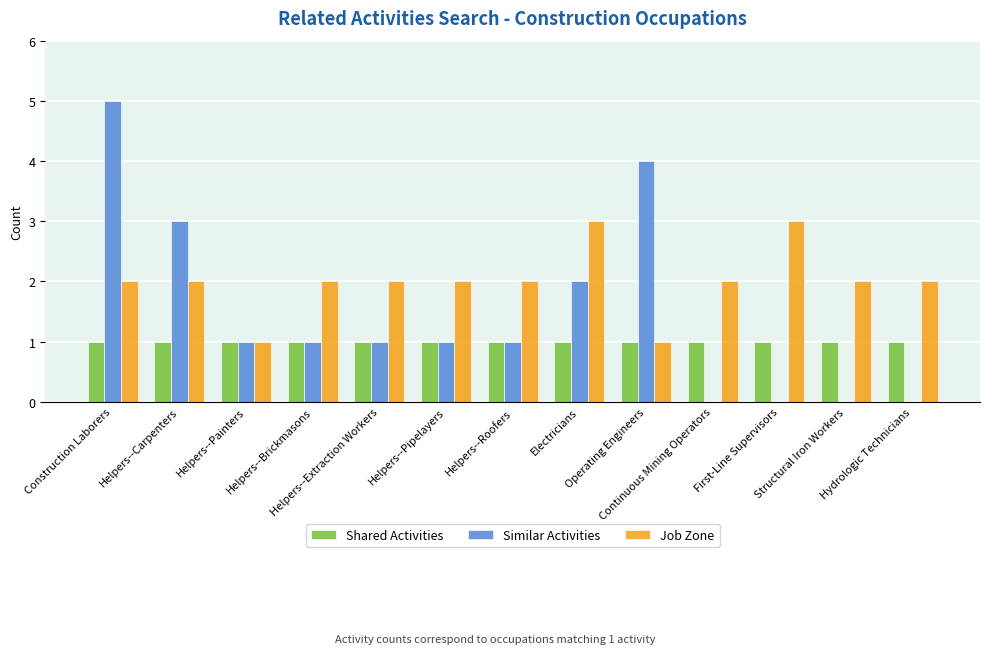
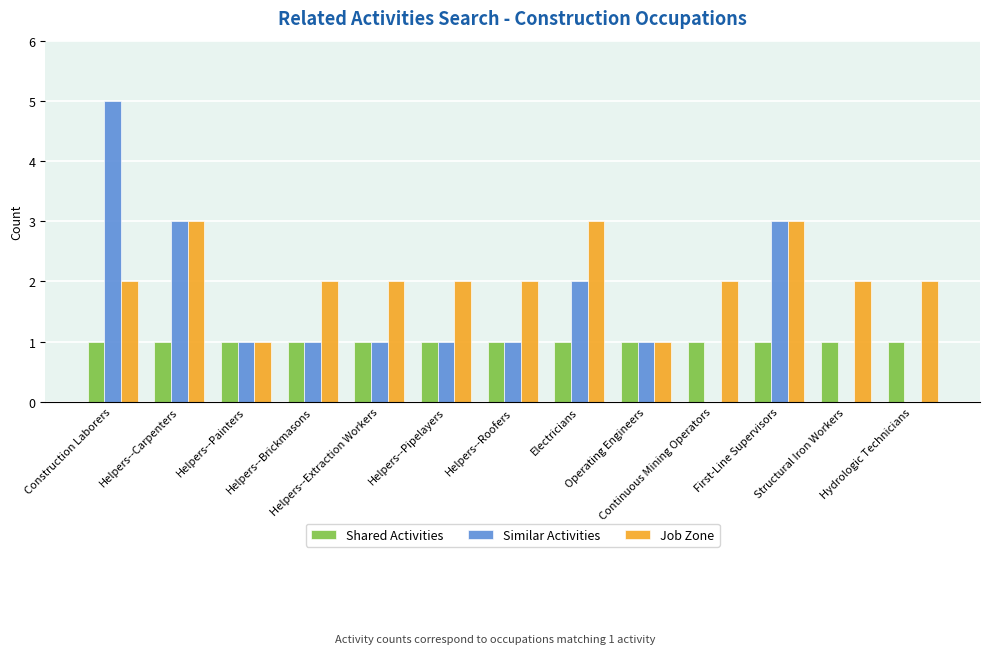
  {
    "Shared Activities": {
      "Construction Laborers": 1,
      "Helpers--Carpenters": 1,
      "Helpers--Painters": 1,
      "Helpers--Brickmasons": 1,
      "Helpers--Extraction Workers": 1,
      "Helpers--Pipelayers": 1,
      "Helpers--Roofers": 1,
      "Electricians": 1,
      "Operating Engineers": 1,
      "Continuous Mining Operators": 1,
      "First-Line Supervisors": 1,
      "Structural Iron Workers": 1,
      "Hydrologic Technicians": 1
    },
    "Similar Activities": {
      "Construction Laborers": 5,
      "Helpers--Carpenters": 3,
      "Helpers--Painters": 1,
      "Helpers--Brickmasons": 1,
      "Helpers--Extraction Workers": 1,
      "Helpers--Pipelayers": 1,
      "Helpers--Roofers": 1,
      "Electricians": 2,
-     "Operating Engineers": 4,
+     "Operating Engineers": 1,
      "Continuous Mining Operators": 0,
-     "First-Line Supervisors": 0,
+     "First-Line Supervisors": 3,
      "Structural Iron Workers": 0,
      "Hydrologic Technicians": 0
    },
    "Job Zone": {
      "Construction Laborers": 2,
-     "Helpers--Carpenters": 2,
+     "Helpers--Carpenters": 3,
      "Helpers--Painters": 1,
      "Helpers--Brickmasons": 2,
      "Helpers--Extraction Workers": 2,
      "Helpers--Pipelayers": 2,
      "Helpers--Roofers": 2,
      "Electricians": 3,
      "Operating Engineers": 1,
      "Continuous Mining Operators": 2,
      "First-Line Supervisors": 3,
      "Structural Iron Workers": 2,
      "Hydrologic Technicians": 2
    }
  }
